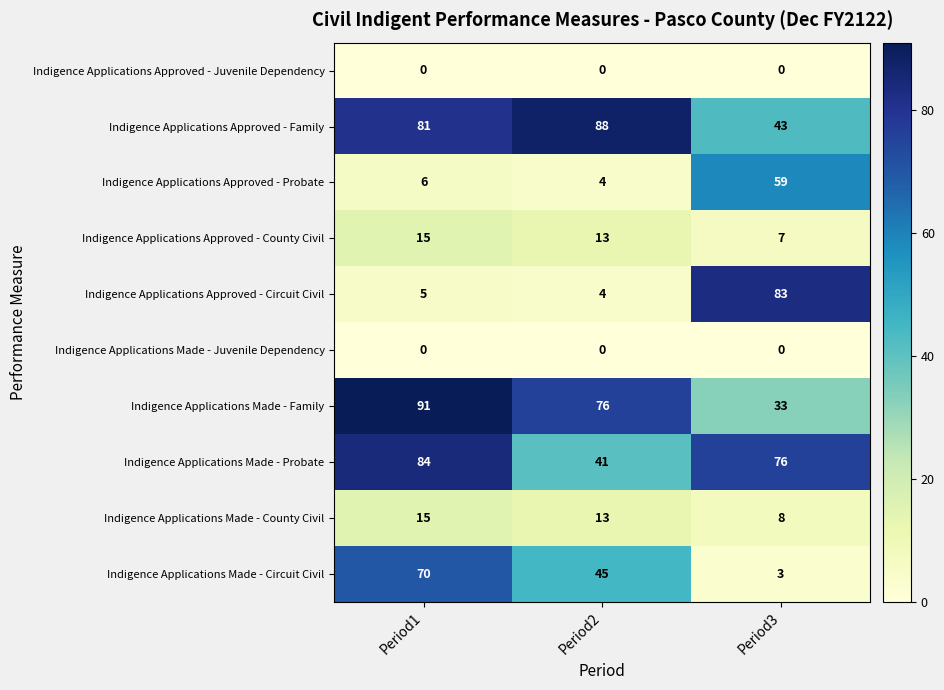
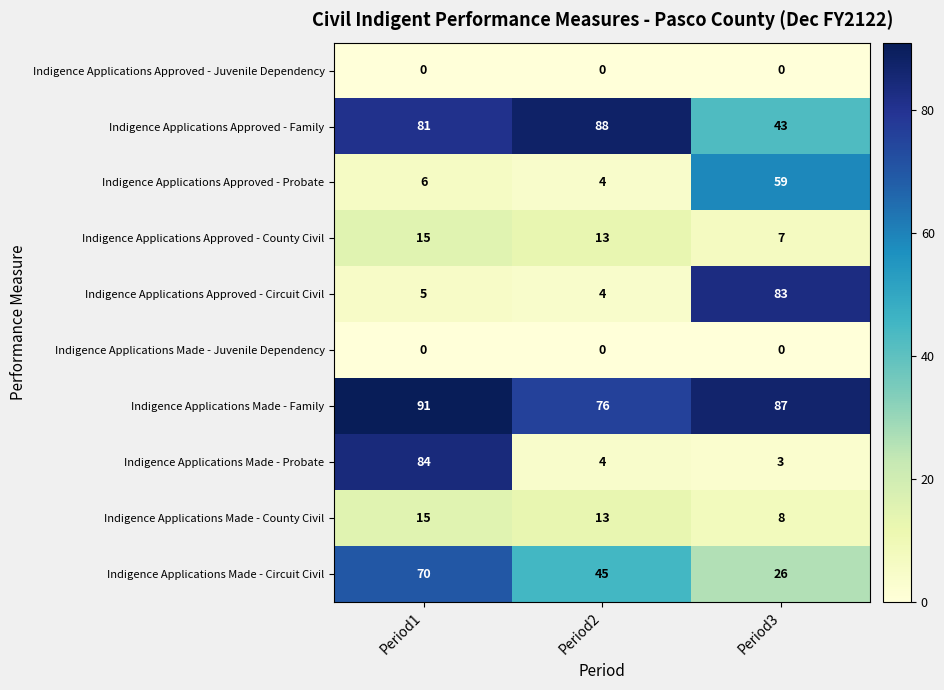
  {
    "Indigence Applications Approved - Juvenile Dependency": {
      "Period1": 0,
      "Period2": 0,
      "Period3": 0
    },
    "Indigence Applications Approved - Family": {
      "Period1": 81,
      "Period2": 88,
      "Period3": 43
    },
    "Indigence Applications Approved - Probate": {
      "Period1": 6,
      "Period2": 4,
      "Period3": 59
    },
    "Indigence Applications Approved - County Civil": {
      "Period1": 15,
      "Period2": 13,
      "Period3": 7
    },
    "Indigence Applications Approved - Circuit Civil": {
      "Period1": 5,
      "Period2": 4,
      "Period3": 83
    },
    "Indigence Applications Made - Juvenile Dependency": {
      "Period1": 0,
      "Period2": 0,
      "Period3": 0
    },
    "Indigence Applications Made - Family": {
      "Period1": 91,
      "Period2": 76,
-     "Period3": 33
+     "Period3": 87
    },
    "Indigence Applications Made - Probate": {
      "Period1": 84,
-     "Period2": 41,
-     "Period3": 76
+     "Period2": 4,
+     "Period3": 3
    },
    "Indigence Applications Made - County Civil": {
      "Period1": 15,
      "Period2": 13,
      "Period3": 8
    },
    "Indigence Applications Made - Circuit Civil": {
      "Period1": 70,
      "Period2": 45,
-     "Period3": 3
+     "Period3": 26
    }
  }
